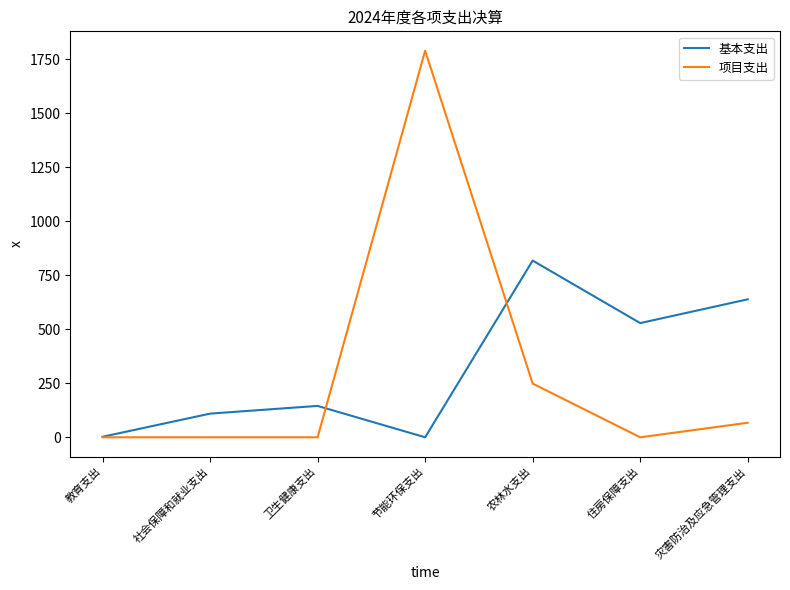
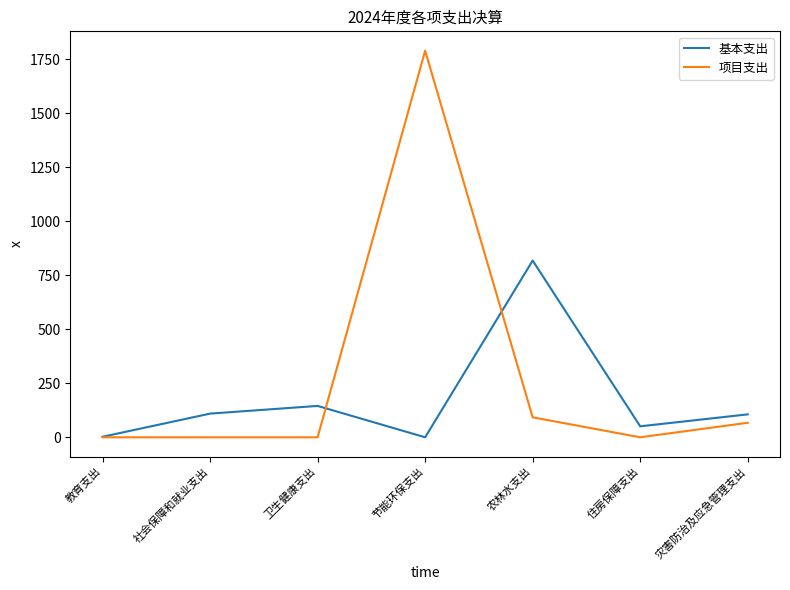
  {
    "基本支出": {
      "社会保障和就业支出": 110,
      "卫生健康支出": 150,
      "节能环保支出": 0,
      "农林水支出": 820,
-     "住房保障支出": 530,
-     "灾害防治及应急管理支出": 640
+     "住房保障支出": 50,
+     "灾害防治及应急管理支出": 110
    },
    "项目支出": {
      "社会保障和就业支出": 0,
      "卫生健康支出": 0,
      "节能环保支出": 1790,
-     "农林水支出": 250,
+     "农林水支出": 90,
      "住房保障支出": 0,
      "灾害防治及应急管理支出": 70
    }
  }
